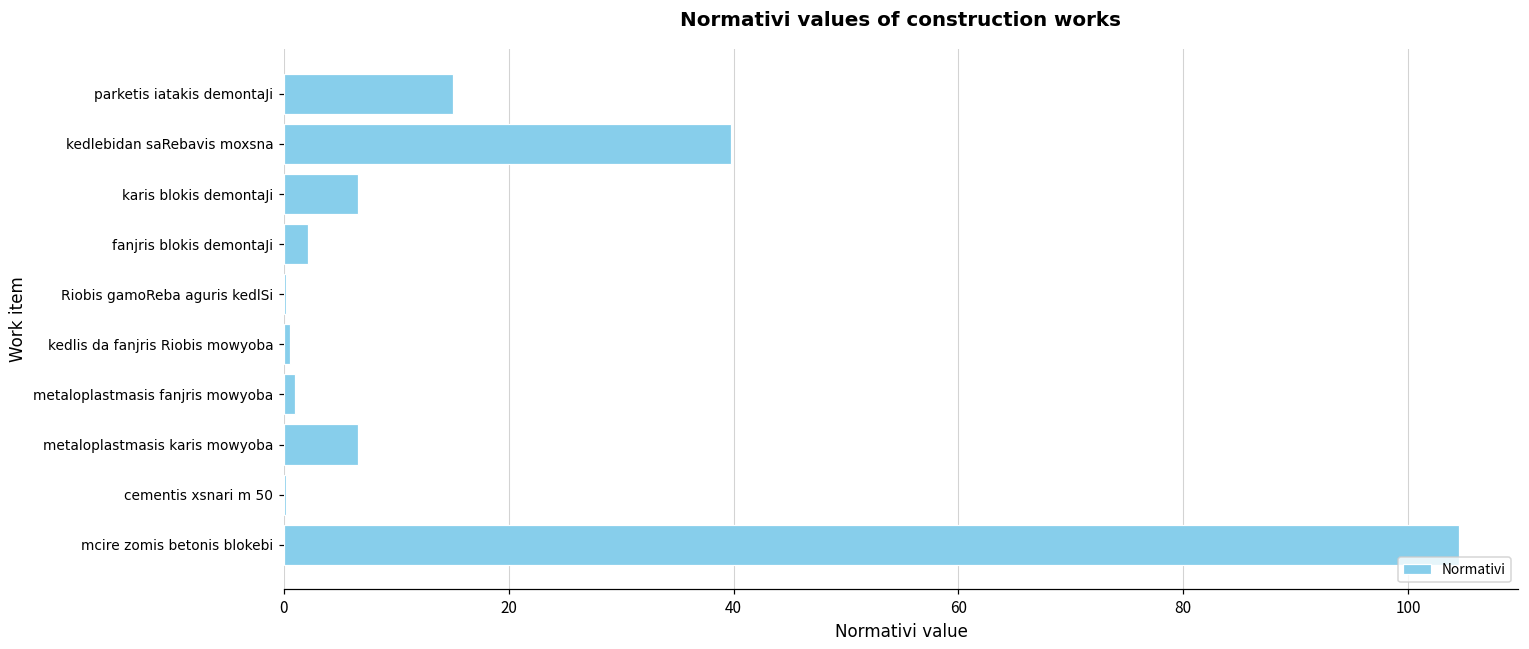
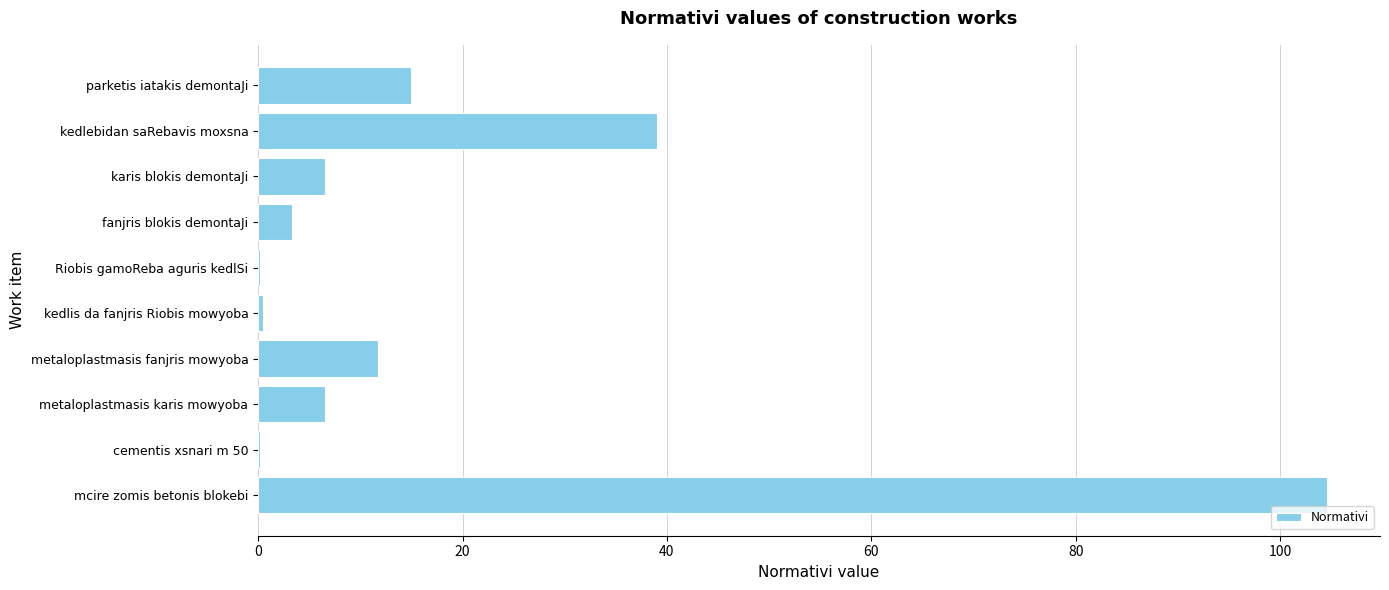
  {
    "parketis iatakis demontaJi": 15.0,
-   "kedlebidan saRebavis moxsna": 39.8,
+   "kedlebidan saRebavis moxsna": 39.0,
    "karis blokis demontaJi": 6.6,
-   "fanjris blokis demontaJi": 2.1,
+   "fanjris blokis demontaJi": 3.3,
    "kedlis da fanjris Riobis mowyoba": 0.5,
-   "metaloplastmasis fanjris mowyoba": 1.0,
+   "metaloplastmasis fanjris mowyoba": 11.7,
    "metaloplastmasis karis mowyoba": 6.6,
    "mcire zomis betonis blokebi": 104.6
  }
